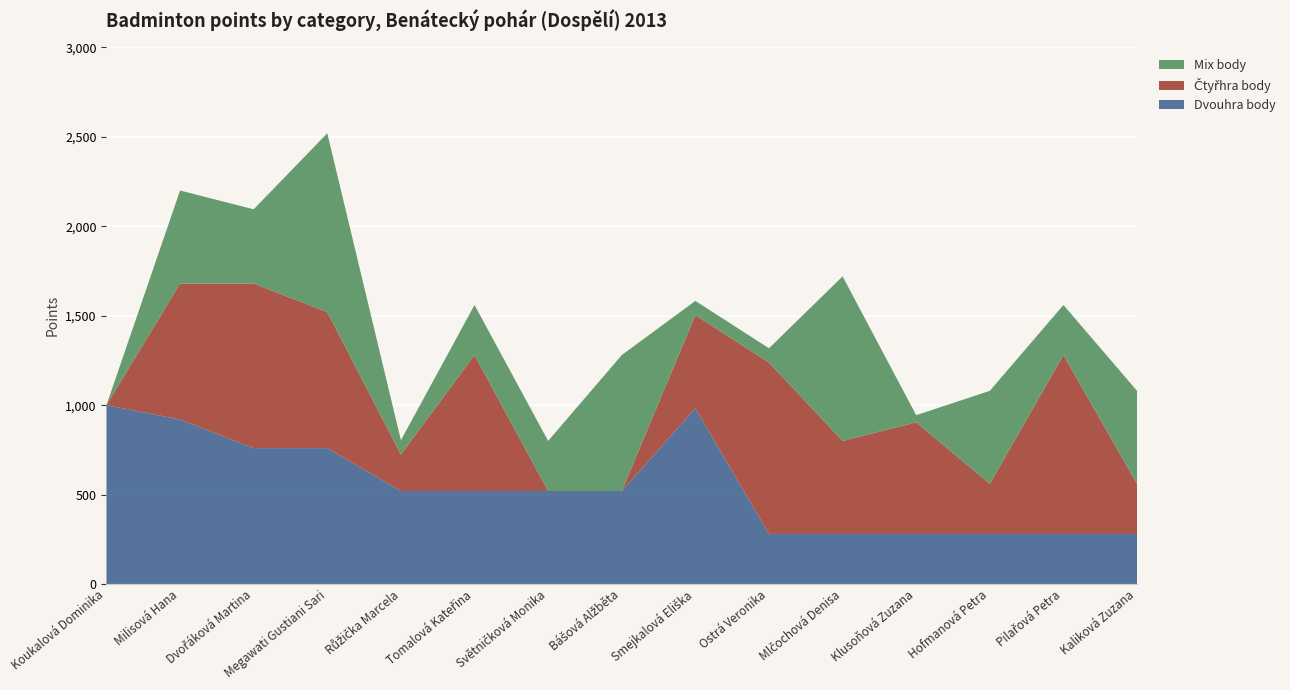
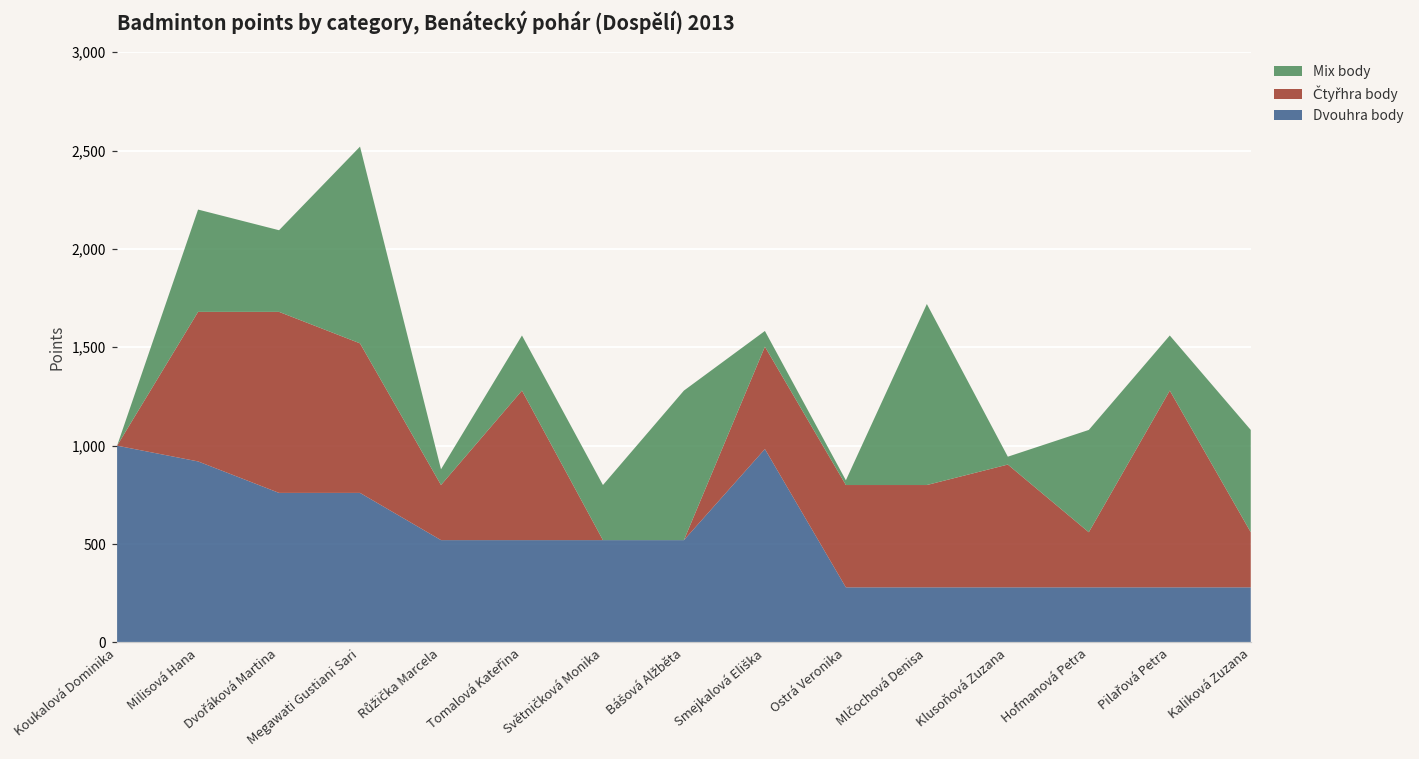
  {
    "Dvouhra body": {
      "Milisová Hana": "920",
      "Dvořáková Martina": "760",
      "Megawati Gustiani Sari": "760",
      "Růžička Marcela": "520",
      "Tomalová Kateřina": "520",
      "Smejkalová Eliška": "980",
      "Ostrá Veronika": "280",
      "Mlčochová Denisa": "280",
      "Klusoňová Zuzana": "280",
      "Hofmanová Petra": "280",
      "Pilařová Petra": "280",
      "Kaliková Zuzana": "280"
    },
    "Čtyřhra body": {
      "Milisová Hana": "760",
      "Dvořáková Martina": "920",
      "Megawati Gustiani Sari": "760",
-     "Růžička Marcela": "200",
+     "Růžička Marcela": "280",
      "Tomalová Kateřina": "760",
      "Smejkalová Eliška": "520",
-     "Ostrá Veronika": "960",
+     "Ostrá Veronika": "520",
      "Mlčochová Denisa": "520",
      "Klusoňová Zuzana": "620",
      "Hofmanová Petra": "280",
      "Pilařová Petra": "1,000",
      "Kaliková Zuzana": "280"
    },
    "Mix body": {
      "Milisová Hana": "520",
      "Dvořáková Martina": "420",
      "Megawati Gustiani Sari": "1,000",
      "Růžička Marcela": "80",
      "Tomalová Kateřina": "280",
      "Světničková Monika": "280",
      "Bášová Alžběta": "760",
      "Smejkalová Eliška": "80",
-     "Ostrá Veronika": "80",
+     "Ostrá Veronika": "20",
      "Mlčochová Denisa": "920",
      "Klusoňová Zuzana": "40",
      "Hofmanová Petra": "520",
      "Pilařová Petra": "280",
      "Kaliková Zuzana": "520"
    }
  }
